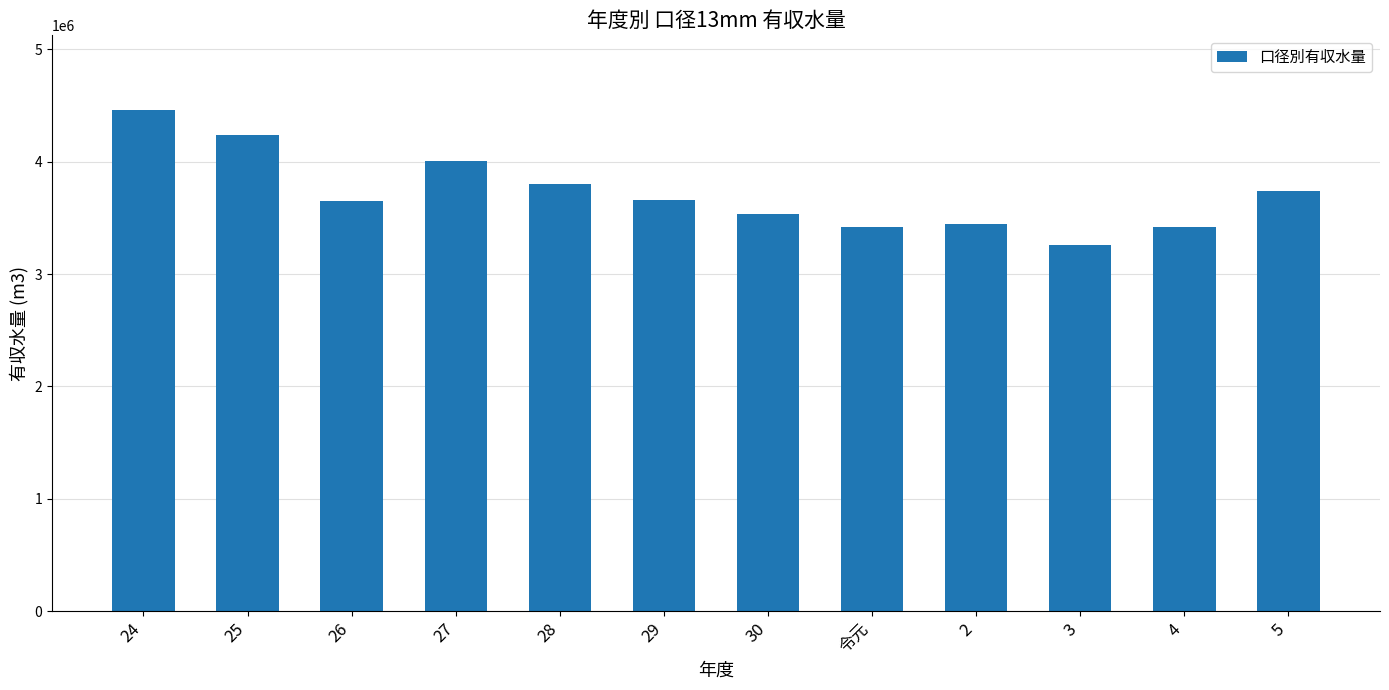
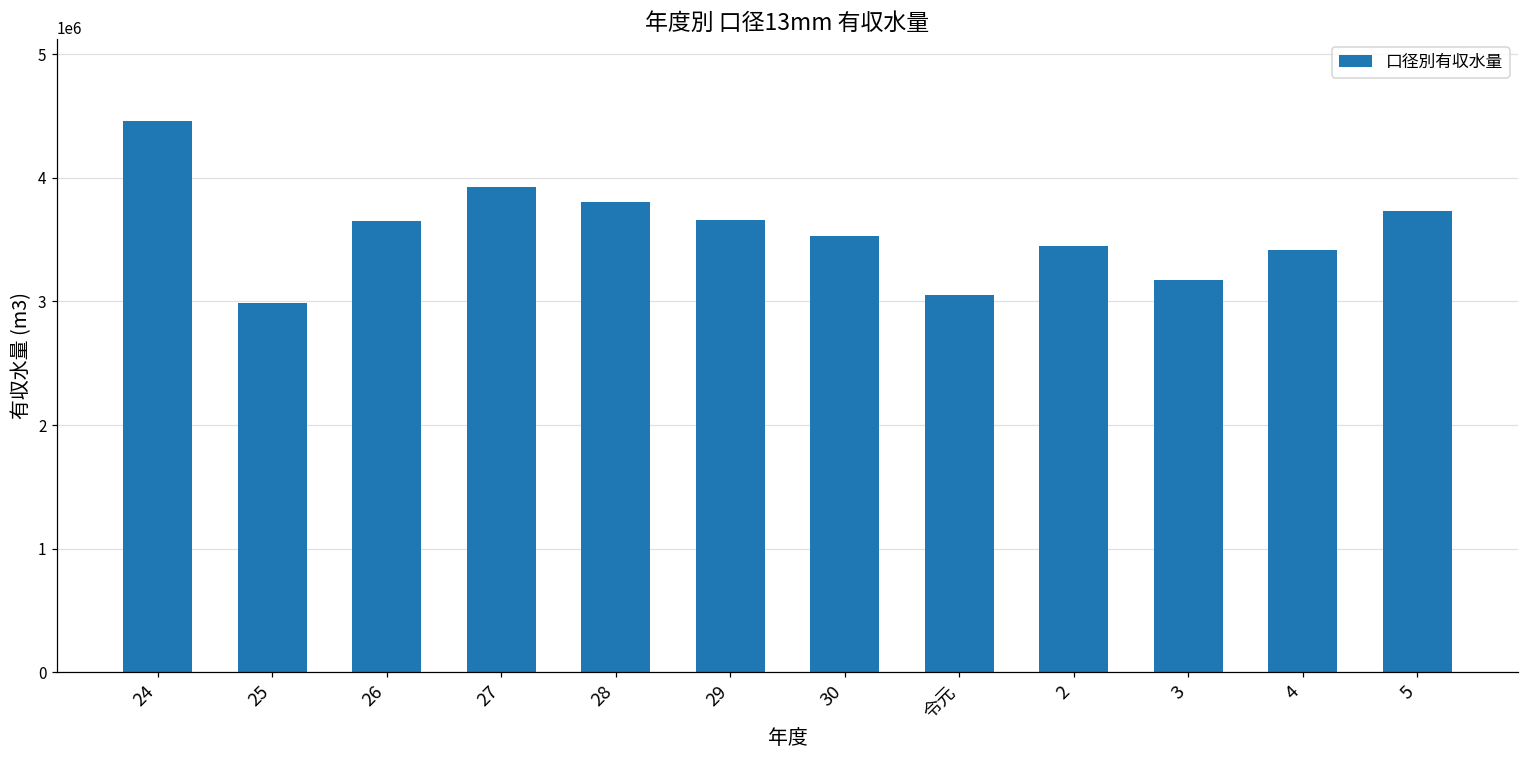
  {
    "24": 4460000,
-   "25": 4240000,
+   "25": 2980000,
    "26": 3650000,
-   "27": 4000000,
+   "27": 3920000,
    "28": 3800000,
    "29": 3660000,
    "30": 3530000,
-   "令元": 3420000,
+   "令元": 3050000,
    "2": 3450000,
-   "3": 3260000,
+   "3": 3170000,
    "4": 3410000,
    "5": 3730000
  }
